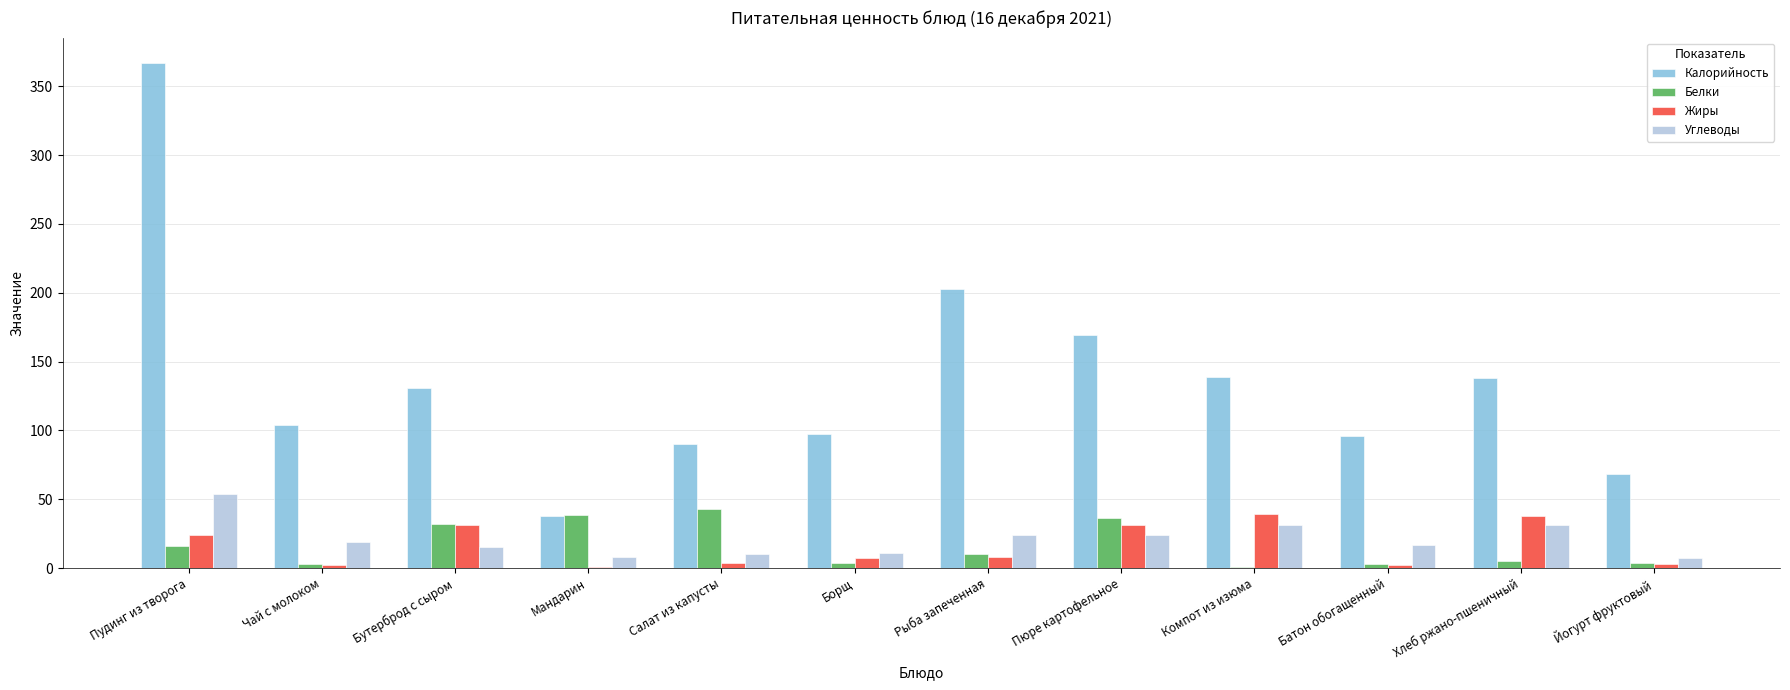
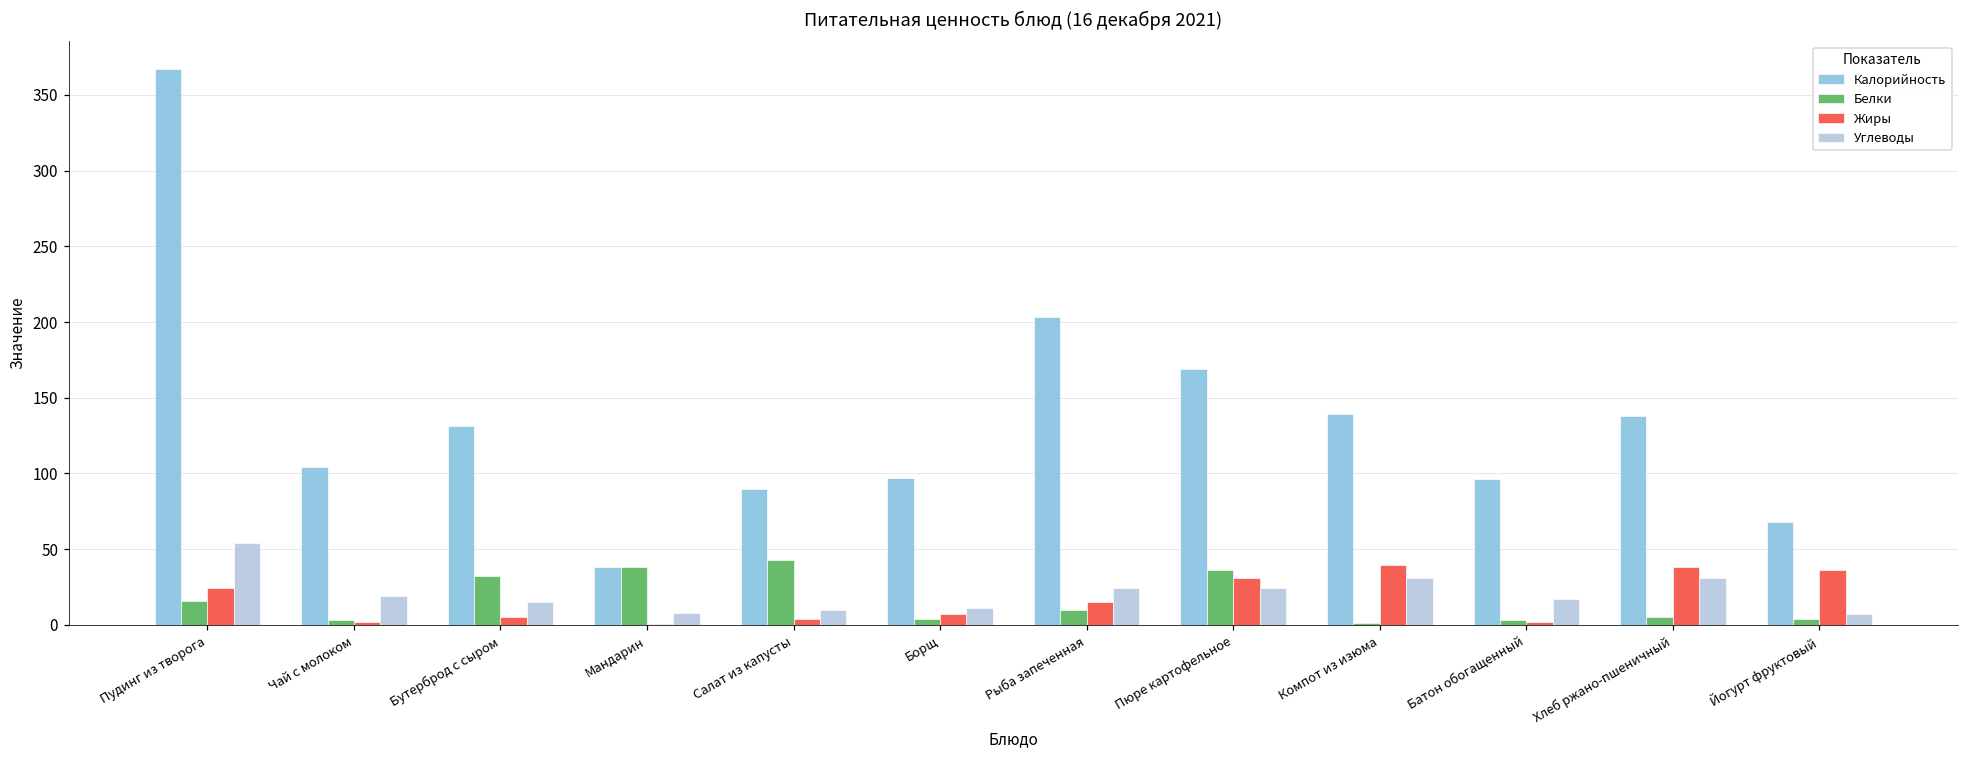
  {
    "Белки": {
      "Пудинг из творога": 16,
      "Чай с молоком": 3,
      "Бутерброд с сыром": 32,
      "Мандарин": 38,
      "Салат из капусты": 43,
      "Борщ": 4,
      "Рыба запеченная": 10,
      "Пюре картофельное": 36,
      "Батон обогащенный": 3,
      "Хлеб ржано-пшеничный": 5,
      "Йогурт фруктовый": 4
    },
    "Жиры": {
      "Пудинг из творога": 24,
      "Чай с молоком": 2,
-     "Бутерброд с сыром": 31,
+     "Бутерброд с сыром": 5,
      "Салат из капусты": 4,
      "Борщ": 7,
-     "Рыба запеченная": 8,
+     "Рыба запеченная": 15,
      "Пюре картофельное": 31,
      "Компот из изюма": 40,
      "Батон обогащенный": 2,
      "Хлеб ржано-пшеничный": 38,
-     "Йогурт фруктовый": 3
+     "Йогурт фруктовый": 36
    }
  }
